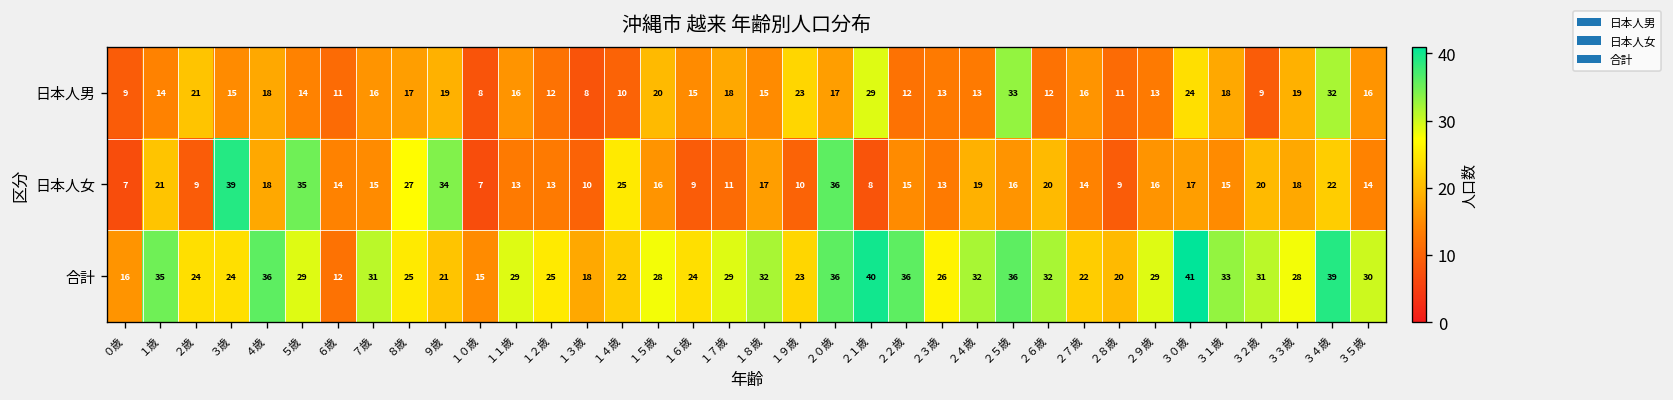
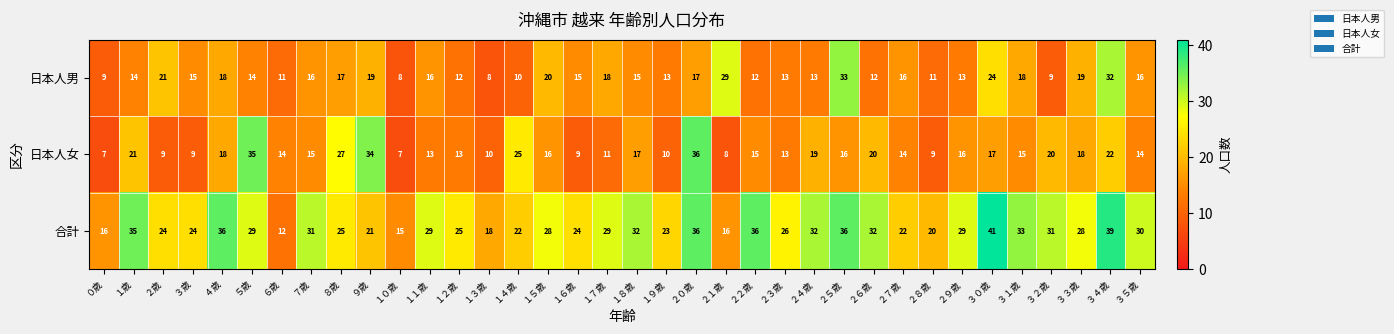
  {
    "日本人男": {
      "０歳": 9,
      "１歳": 14,
      "２歳": 21,
      "３歳": 15,
      "４歳": 18,
      "５歳": 14,
      "６歳": 11,
      "７歳": 16,
      "８歳": 17,
      "９歳": 19,
      "１０歳": 8,
      "１１歳": 16,
      "１２歳": 12,
      "１３歳": 8,
      "１４歳": 10,
      "１５歳": 20,
      "１６歳": 15,
      "１７歳": 18,
      "１８歳": 15,
-     "１９歳": 23,
+     "１９歳": 13,
      "２０歳": 17,
      "２１歳": 29,
      "２２歳": 12,
      "２３歳": 13,
      "２４歳": 13,
      "２５歳": 33,
      "２６歳": 12,
      "２７歳": 16,
      "２８歳": 11,
      "２９歳": 13,
      "３０歳": 24,
      "３１歳": 18,
      "３２歳": 9,
      "３３歳": 19,
      "３４歳": 32,
      "３５歳": 16
    },
    "日本人女": {
      "０歳": 7,
      "１歳": 21,
      "２歳": 9,
-     "３歳": 39,
+     "３歳": 9,
      "４歳": 18,
      "５歳": 35,
      "６歳": 14,
      "７歳": 15,
      "８歳": 27,
      "９歳": 34,
      "１０歳": 7,
      "１１歳": 13,
      "１２歳": 13,
      "１３歳": 10,
      "１４歳": 25,
      "１５歳": 16,
      "１６歳": 9,
      "１７歳": 11,
      "１８歳": 17,
      "１９歳": 10,
      "２０歳": 36,
      "２１歳": 8,
      "２２歳": 15,
      "２３歳": 13,
      "２４歳": 19,
      "２５歳": 16,
      "２６歳": 20,
      "２７歳": 14,
      "２８歳": 9,
      "２９歳": 16,
      "３０歳": 17,
      "３１歳": 15,
      "３２歳": 20,
      "３３歳": 18,
      "３４歳": 22,
      "３５歳": 14
    },
    "合計": {
      "０歳": 16,
      "１歳": 35,
      "２歳": 24,
      "３歳": 24,
      "４歳": 36,
      "５歳": 29,
      "６歳": 12,
      "７歳": 31,
      "８歳": 25,
      "９歳": 21,
      "１０歳": 15,
      "１１歳": 29,
      "１２歳": 25,
      "１３歳": 18,
      "１４歳": 22,
      "１５歳": 28,
      "１６歳": 24,
      "１７歳": 29,
      "１８歳": 32,
      "１９歳": 23,
      "２０歳": 36,
-     "２１歳": 40,
+     "２１歳": 16,
      "２２歳": 36,
      "２３歳": 26,
      "２４歳": 32,
      "２５歳": 36,
      "２６歳": 32,
      "２７歳": 22,
      "２８歳": 20,
      "２９歳": 29,
      "３０歳": 41,
      "３１歳": 33,
      "３２歳": 31,
      "３３歳": 28,
      "３４歳": 39,
      "３５歳": 30
    }
  }
